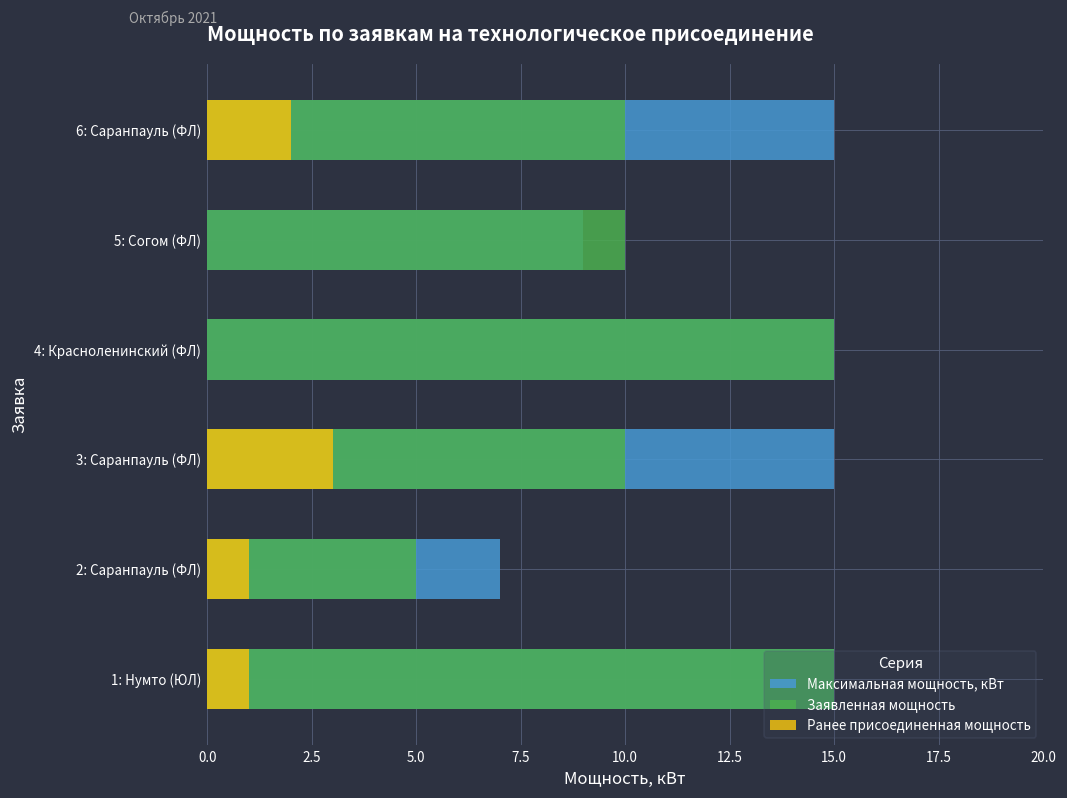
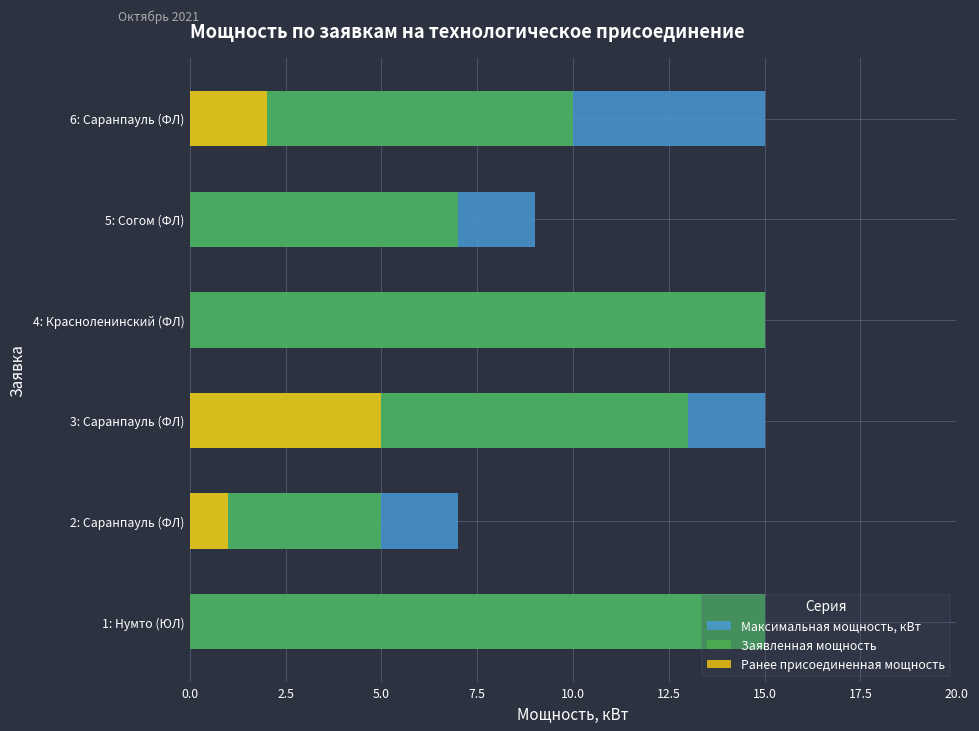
  {
    "Максимальная мощность, кВт": {
      "6: Саранпауль (ФЛ)": 15,
      "4: Красноленинский (ФЛ)": 15,
      "3: Саранпауль (ФЛ)": 15,
      "2: Саранпауль (ФЛ)": 7
    },
    "Заявленная мощность": {
-     "5: Согом (ФЛ)": 10,
+     "5: Согом (ФЛ)": 7,
      "4: Красноленинский (ФЛ)": 15,
-     "3: Саранпауль (ФЛ)": 10
+     "3: Саранпауль (ФЛ)": 13
    },
    "Ранее присоединенная мощность": {
      "5: Согом (ФЛ)": 0,
      "4: Красноленинский (ФЛ)": 0,
-     "3: Саранпауль (ФЛ)": 3,
-     "1: Нумто (ЮЛ)": 1
+     "3: Саранпауль (ФЛ)": 5,
+     "1: Нумто (ЮЛ)": 0
    }
  }
